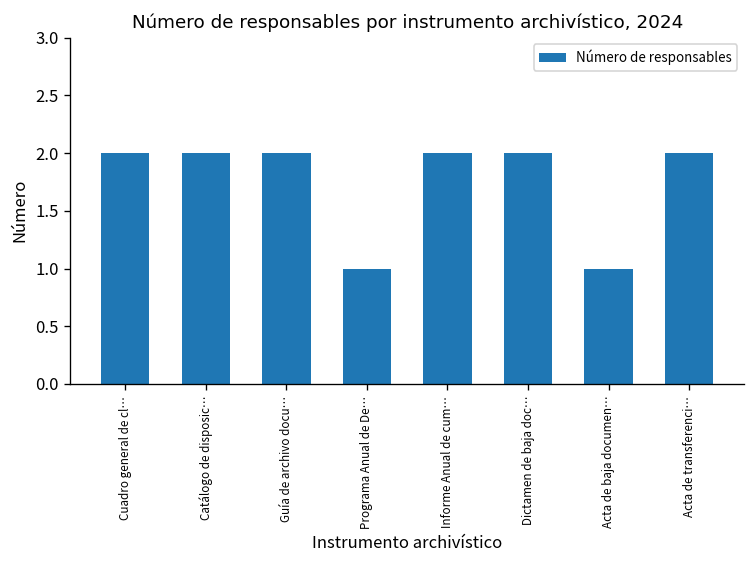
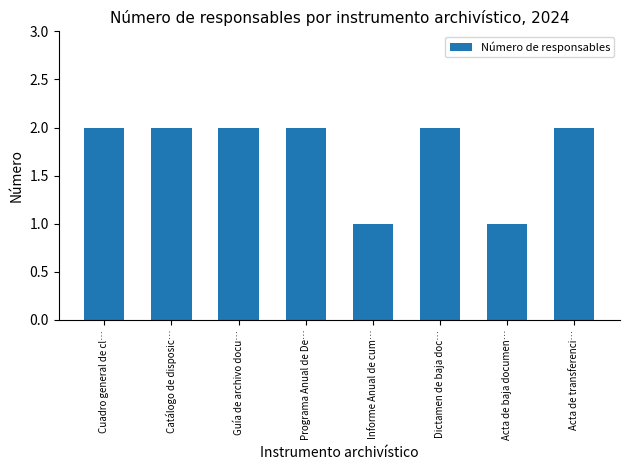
  {
    "Cuadro general de cl…": 2,
    "Catálogo de disposic…": 2,
    "Guía de archivo docu…": 2,
-   "Programa Anual de De…": 1,
-   "Informe Anual de cum…": 2,
+   "Programa Anual de De…": 2,
+   "Informe Anual de cum…": 1,
    "Dictamen de baja doc…": 2,
    "Acta de baja documen…": 1,
    "Acta de transferenci…": 2
  }
